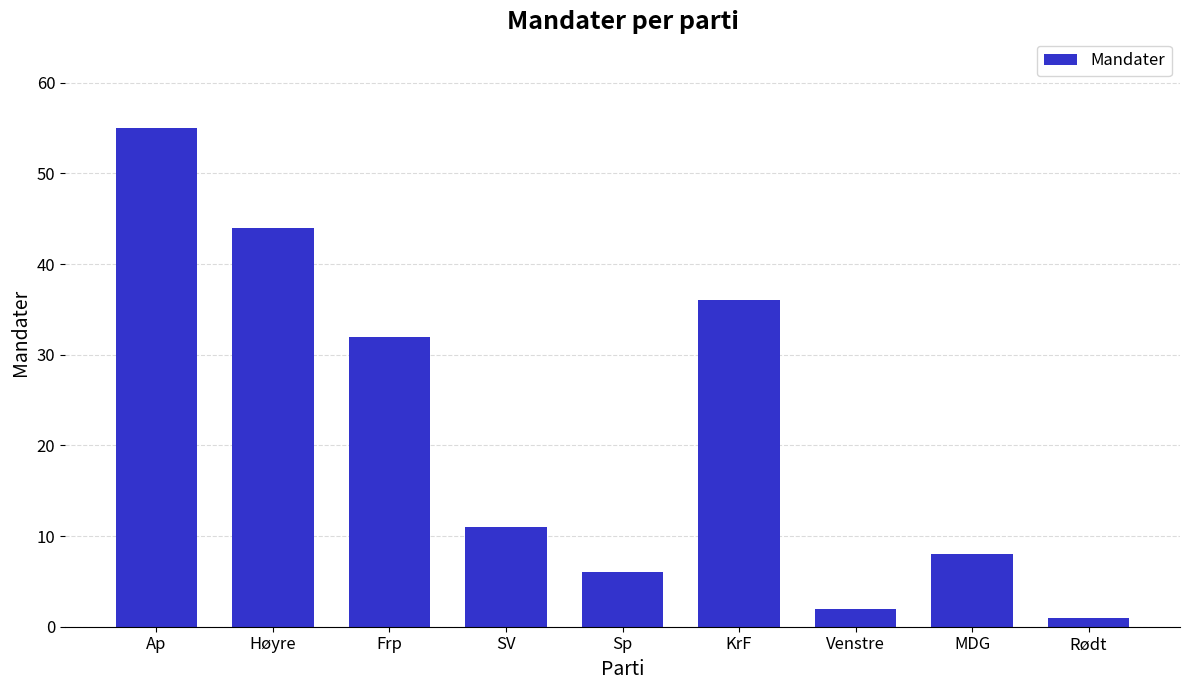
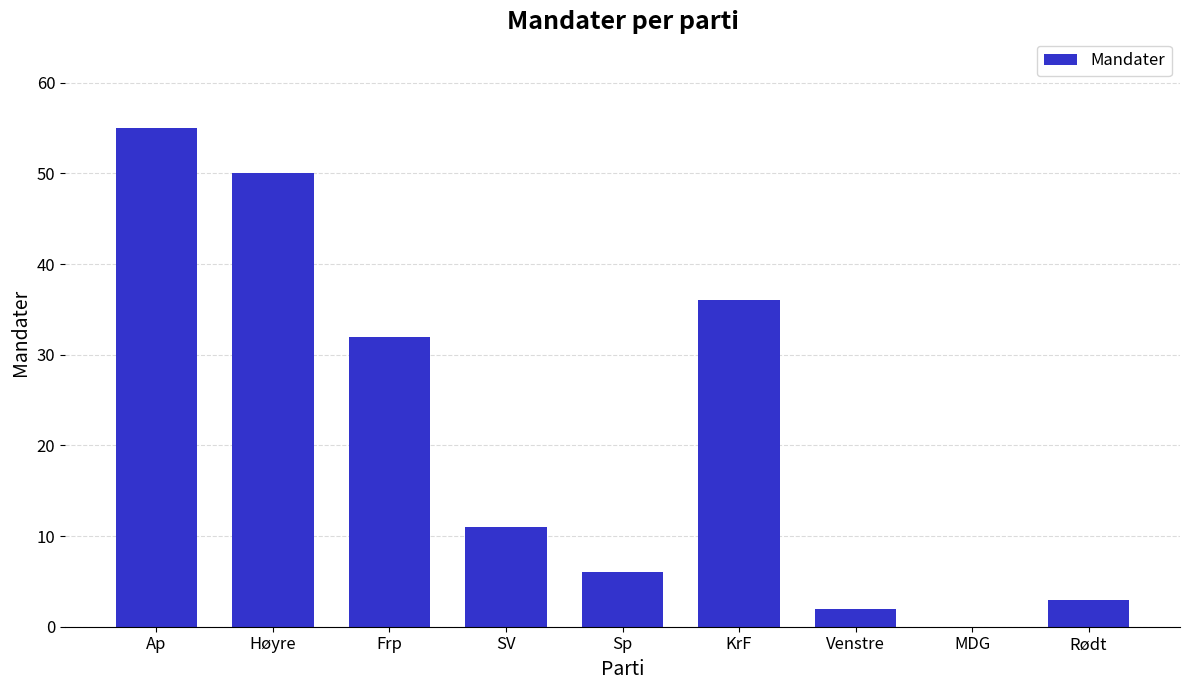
  {
    "Ap": 55,
-   "Høyre": 44,
+   "Høyre": 50,
    "Frp": 32,
    "SV": 11,
    "Sp": 6,
    "KrF": 36,
    "Venstre": 2,
-   "MDG": 8,
-   "Rødt": 1
+   "MDG": 0,
+   "Rødt": 3
  }
